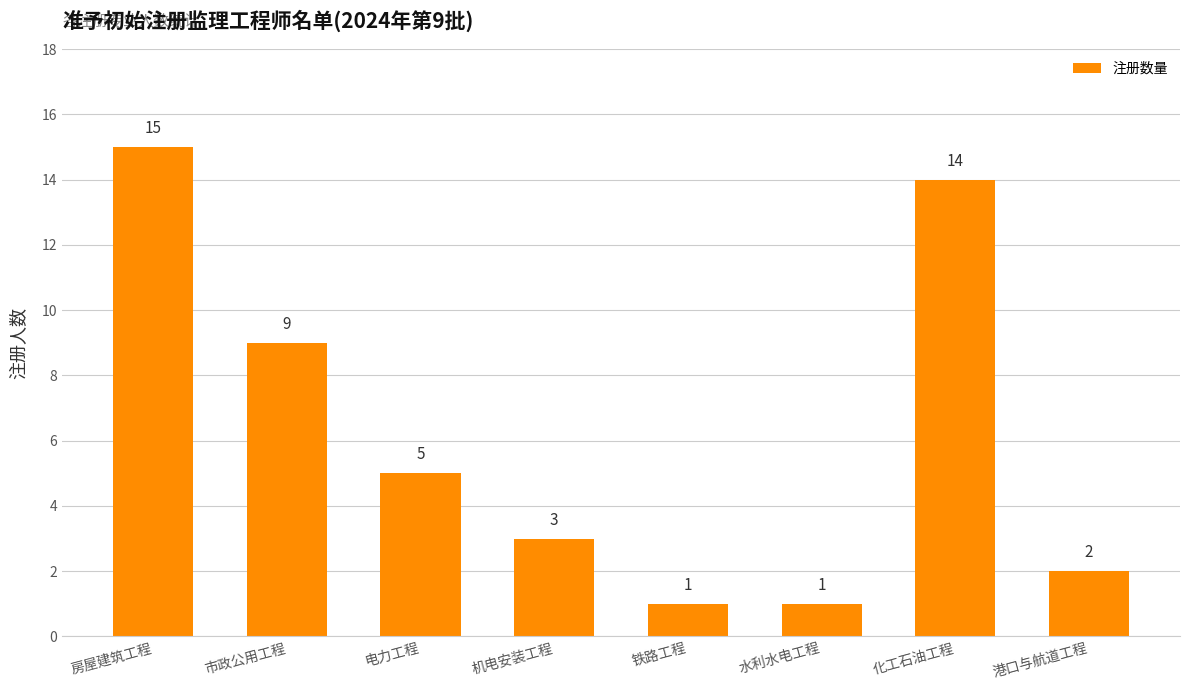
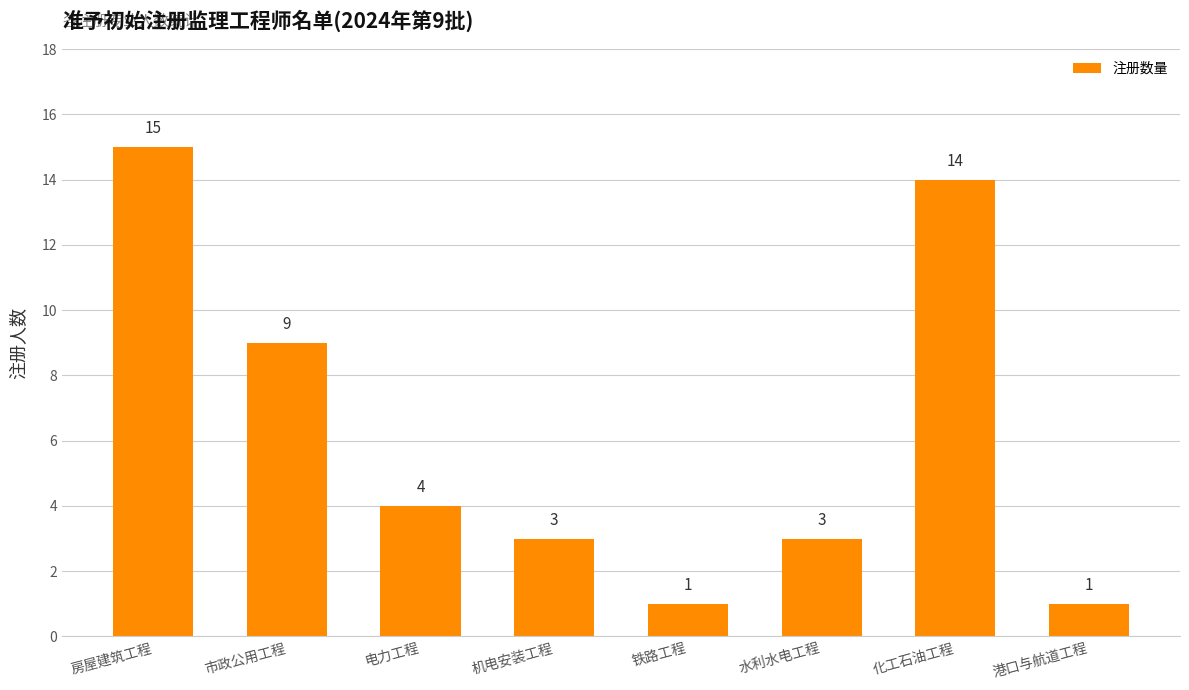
  {
    "房屋建筑工程": 15,
    "市政公用工程": 9,
-   "电力工程": 5,
+   "电力工程": 4,
    "机电安装工程": 3,
    "铁路工程": 1,
-   "水利水电工程": 1,
+   "水利水电工程": 3,
    "化工石油工程": 14,
-   "港口与航道工程": 2
+   "港口与航道工程": 1
  }
